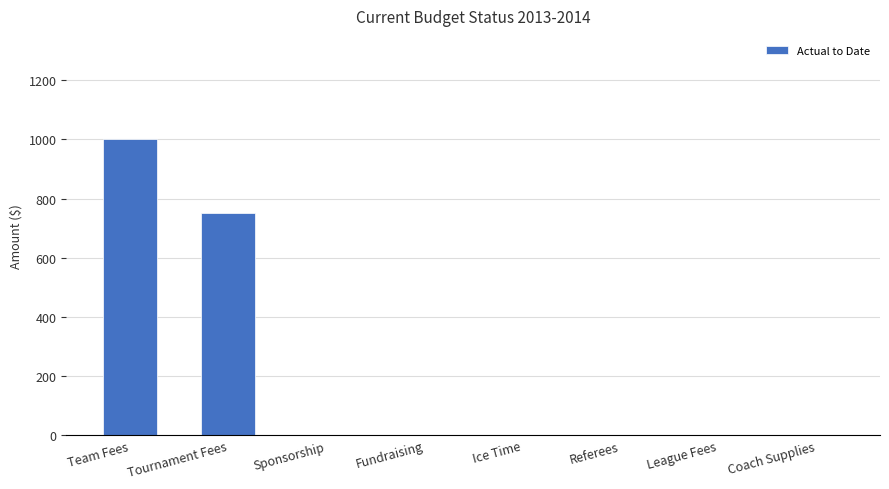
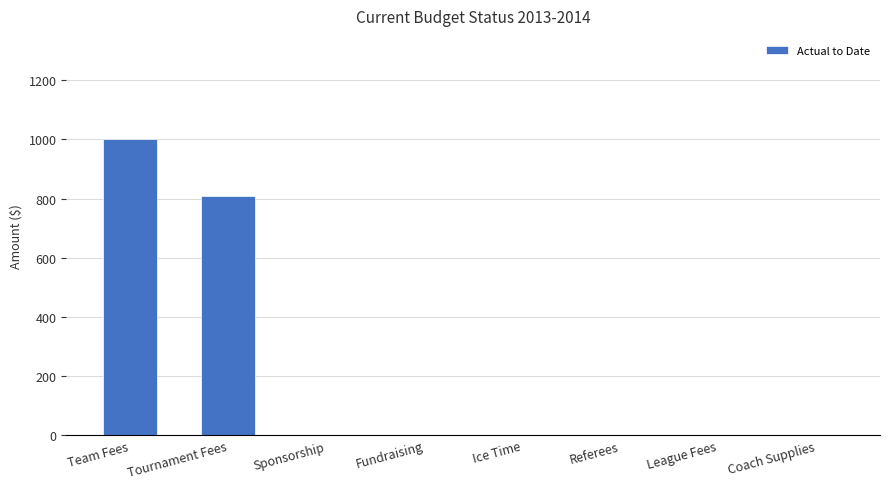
  {
    "Team Fees": 1000,
-   "Tournament Fees": 750,
+   "Tournament Fees": 810,
    "Sponsorship": 0,
    "Fundraising": 0,
    "Ice Time": 0,
    "Referees": 0,
    "League Fees": 0,
    "Coach Supplies": 0
  }
